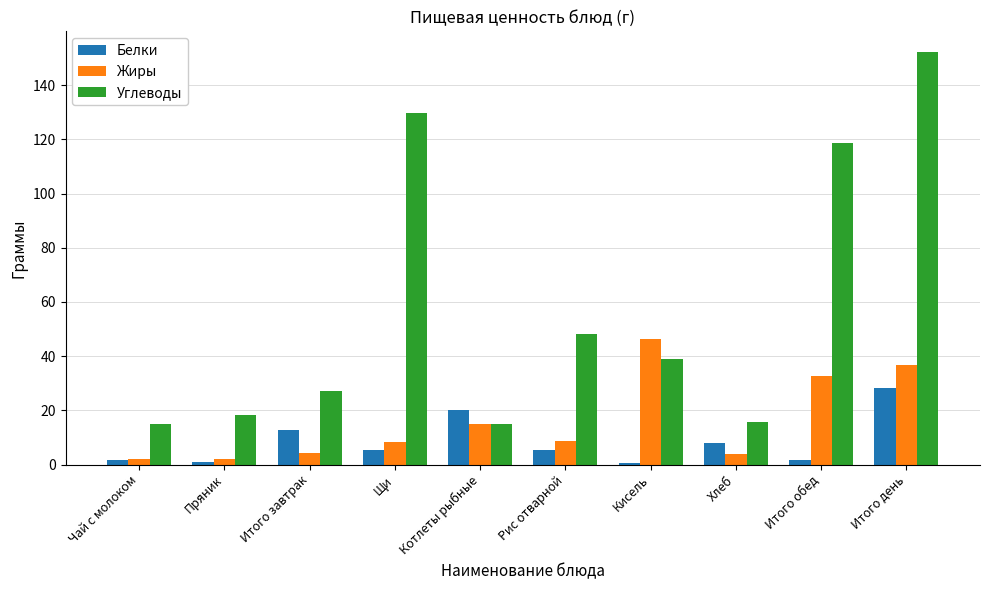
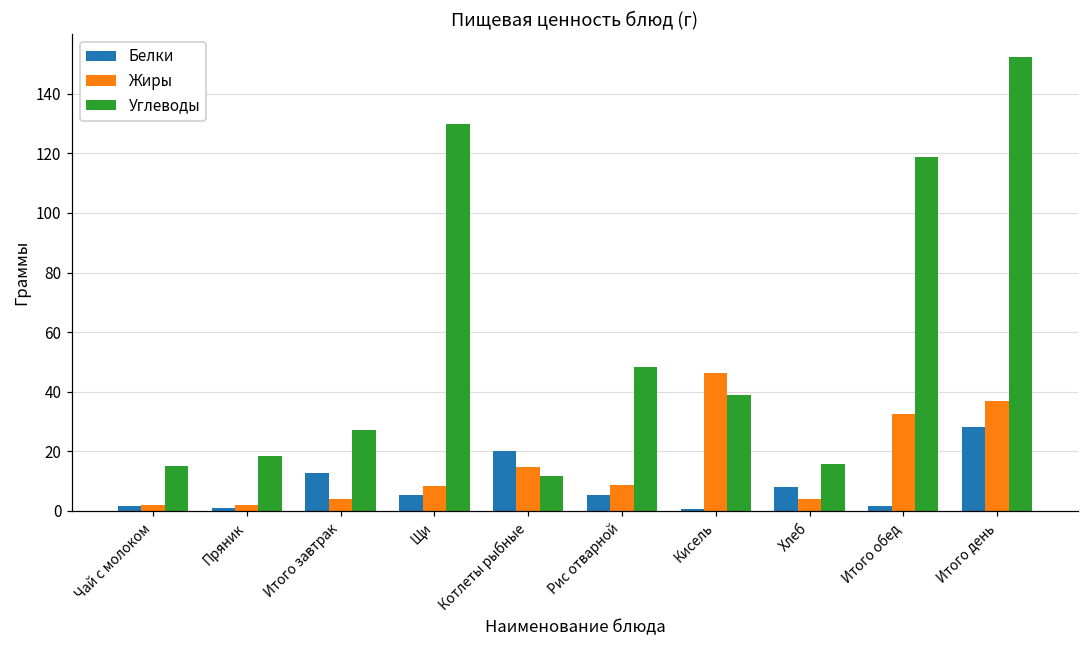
  {
    "Белки": {
      "Чай с молоком": 2,
      "Пряник": 1,
      "Итого завтрак": 13,
      "Щи": 5,
      "Котлеты рыбные": 20,
      "Рис отварной": 6,
      "Хлеб": 8,
      "Итого обед": 2,
      "Итого день": 28
    },
    "Жиры": {
      "Чай с молоком": 2,
      "Пряник": 2,
      "Итого завтрак": 4,
      "Щи": 8,
      "Котлеты рыбные": 15,
      "Рис отварной": 9,
      "Кисель": 46,
      "Хлеб": 4,
      "Итого обед": 33,
      "Итого день": 37
    },
    "Углеводы": {
      "Чай с молоком": 15,
      "Пряник": 18,
      "Итого завтрак": 27,
      "Щи": 130,
-     "Котлеты рыбные": 15,
+     "Котлеты рыбные": 12,
      "Рис отварной": 48,
      "Кисель": 39,
      "Хлеб": 16,
      "Итого обед": 119,
      "Итого день": 152
    }
  }
